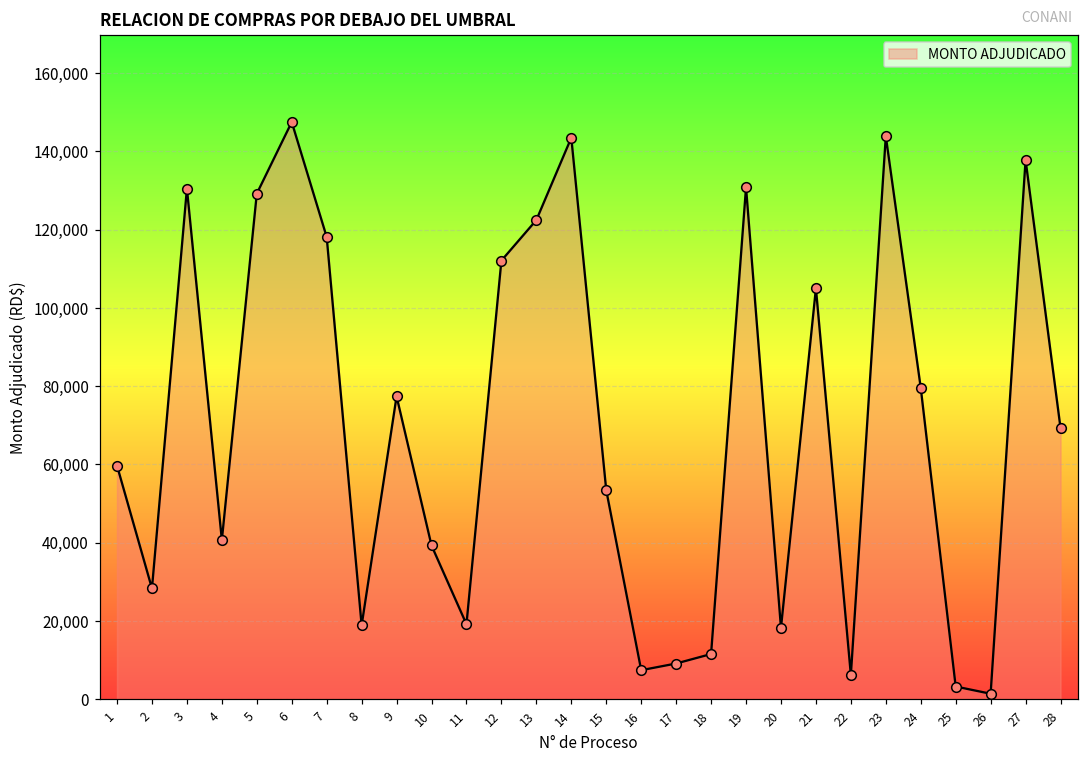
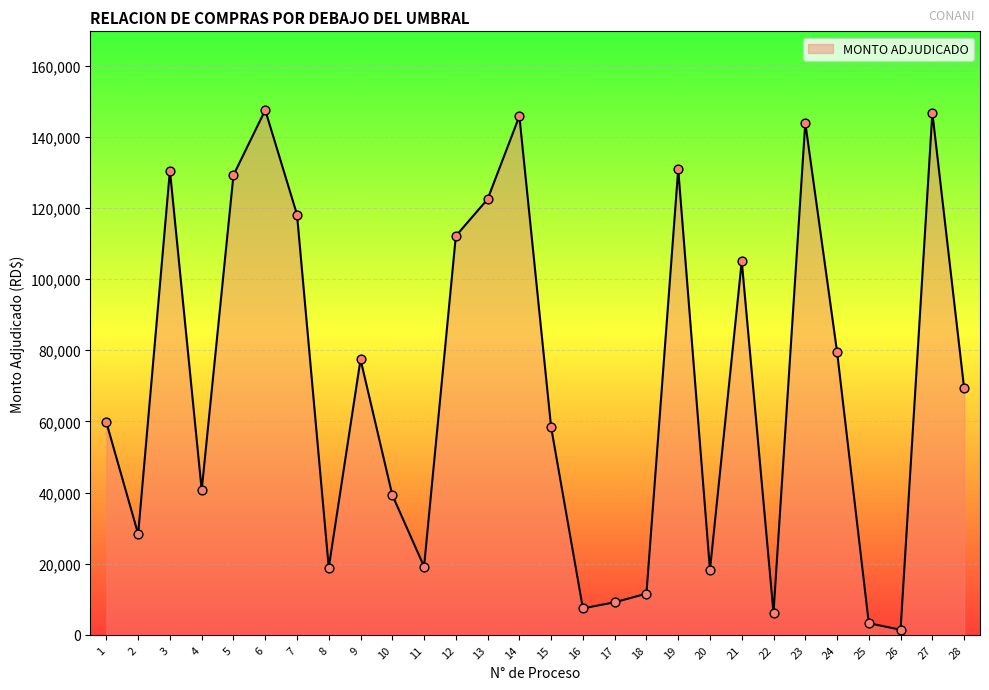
  {
    "1": "60,000",
    "2": "28,000",
    "3": "131,000",
    "4": "41,000",
    "5": "129,000",
    "6": "147,000",
    "7": "118,000",
    "8": "19,000",
    "9": "77,000",
    "10": "39,000",
    "11": "19,000",
    "12": "112,000",
    "13": "122,000",
-   "14": "143,000",
-   "15": "53,000",
+   "14": "146,000",
+   "15": "58,000",
    "16": "7,000",
    "17": "9,000",
    "18": "12,000",
    "19": "131,000",
    "20": "18,000",
    "21": "105,000",
    "22": "6,000",
    "23": "144,000",
    "24": "80,000",
    "25": "3,000",
    "26": "1,000",
-   "27": "138,000",
+   "27": "147,000",
    "28": "69,000"
  }
